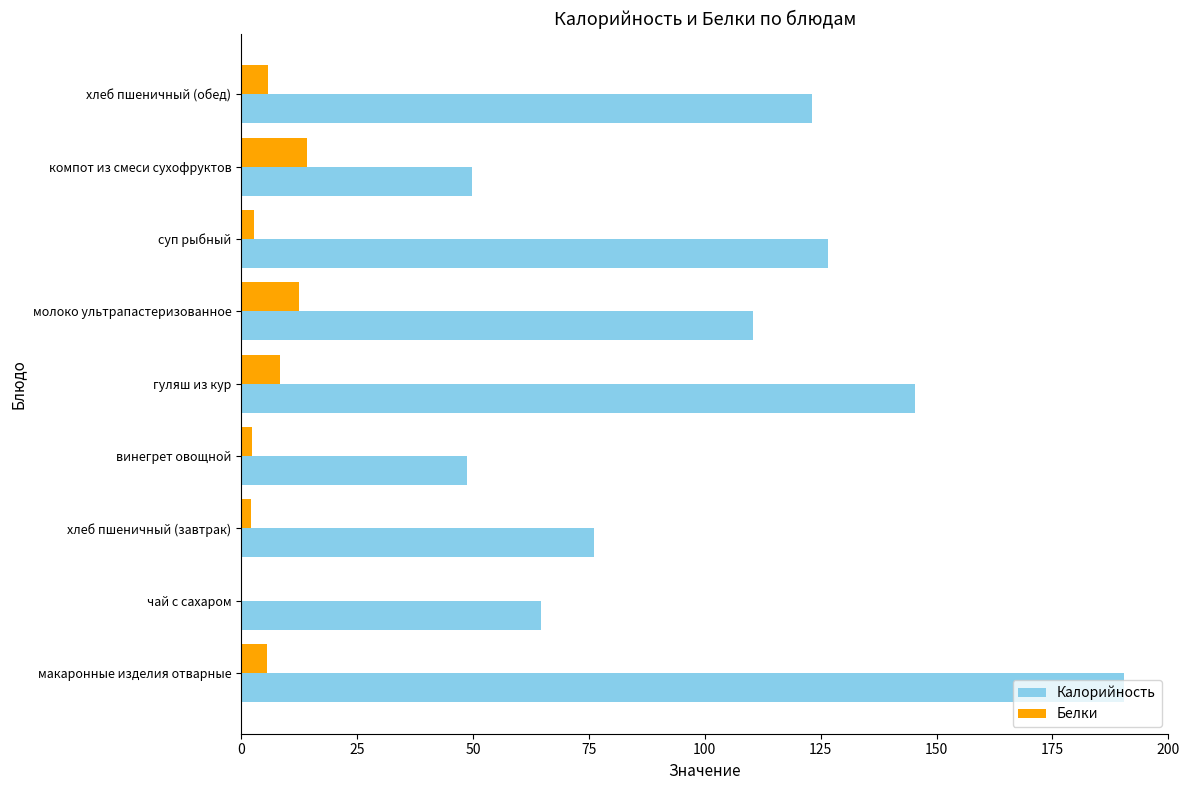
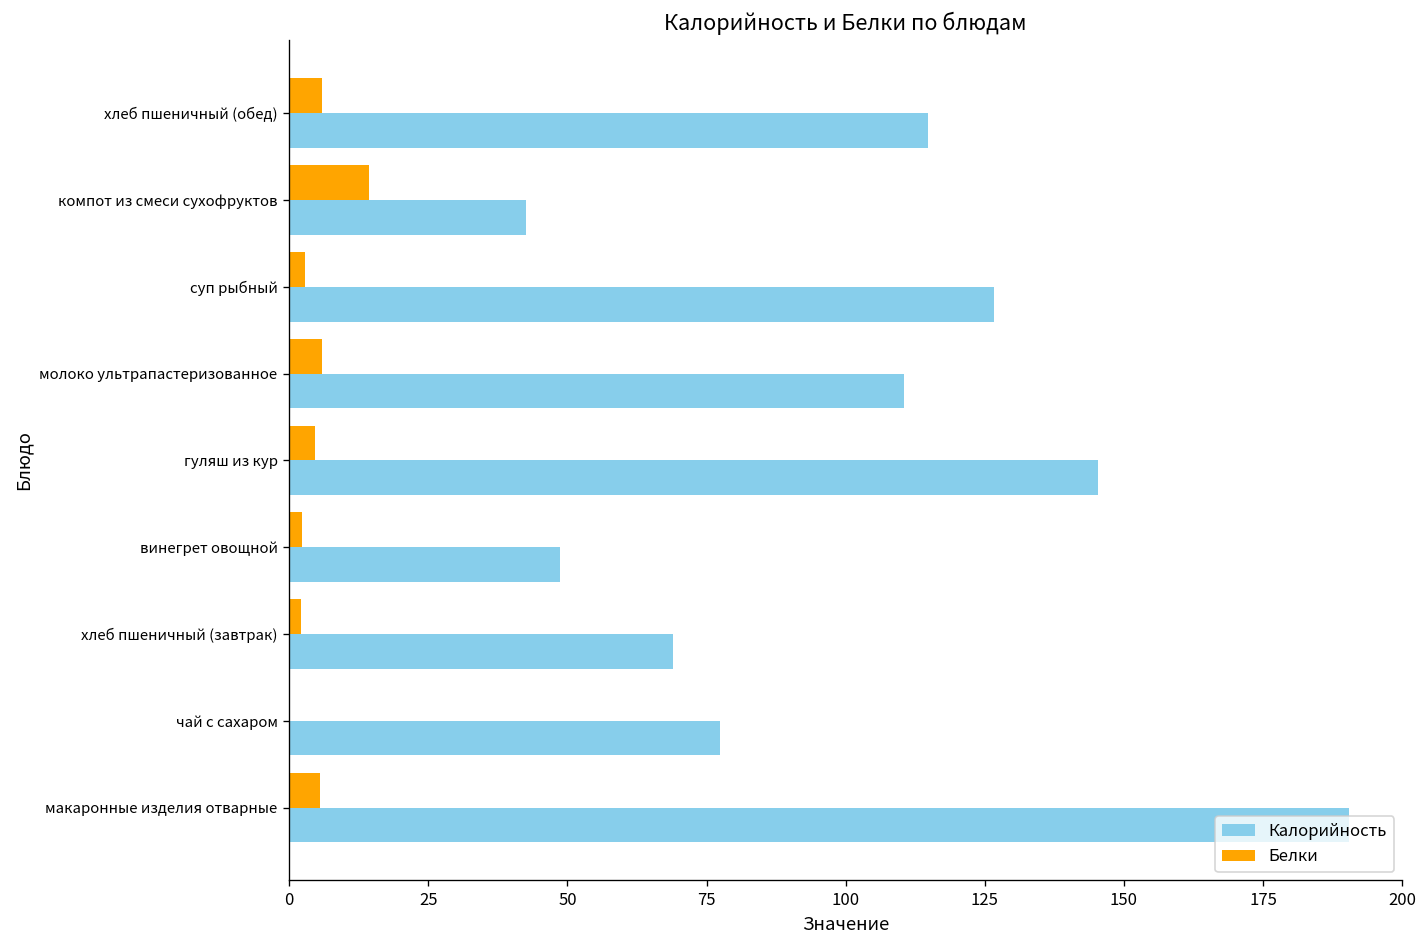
  {
    "Калорийность": {
-     "хлеб пшеничный (обед)": 123,
-     "компот из смеси сухофруктов": 50,
+     "хлеб пшеничный (обед)": 115,
+     "компот из смеси сухофруктов": 43,
      "суп рыбный": 127,
      "молоко ультрапастеризованное": 111,
      "гуляш из кур": 145,
      "винегрет овощной": 49,
-     "хлеб пшеничный (завтрак)": 76,
-     "чай с сахаром": 65
+     "хлеб пшеничный (завтрак)": 69,
+     "чай с сахаром": 77
    },
    "Белки": {
      "хлеб пшеничный (обед)": 6,
      "компот из смеси сухофруктов": 14,
      "суп рыбный": 3,
-     "молоко ультрапастеризованное": 12,
-     "гуляш из кур": 8,
+     "молоко ультрапастеризованное": 6,
+     "гуляш из кур": 5,
      "винегрет овощной": 2,
      "хлеб пшеничный (завтрак)": 2,
      "макаронные изделия отварные": 6
    }
  }
